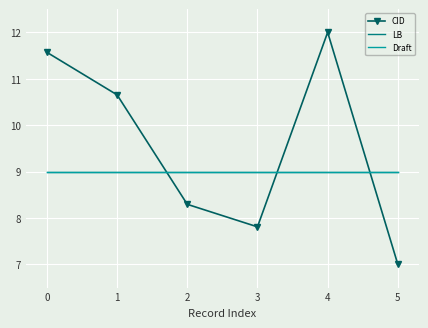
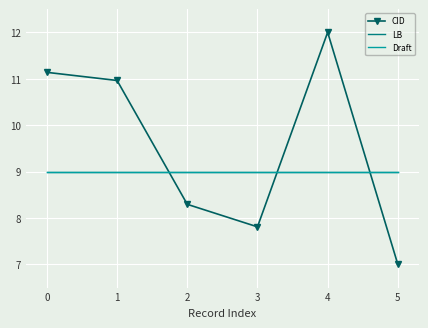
  {
    "CID": {
-     "0": 11.6,
-     "1": 10.7,
+     "0": 11.1,
+     "1": 11.0,
      "2": 8.3,
      "3": 7.8,
      "4": 12.0,
      "5": 7.0
    },
    "Draft": {
      "0": 9.0,
      "1": 9.0,
      "2": 9.0,
      "3": 9.0,
      "4": 9.0,
      "5": 9.0
    }
  }
